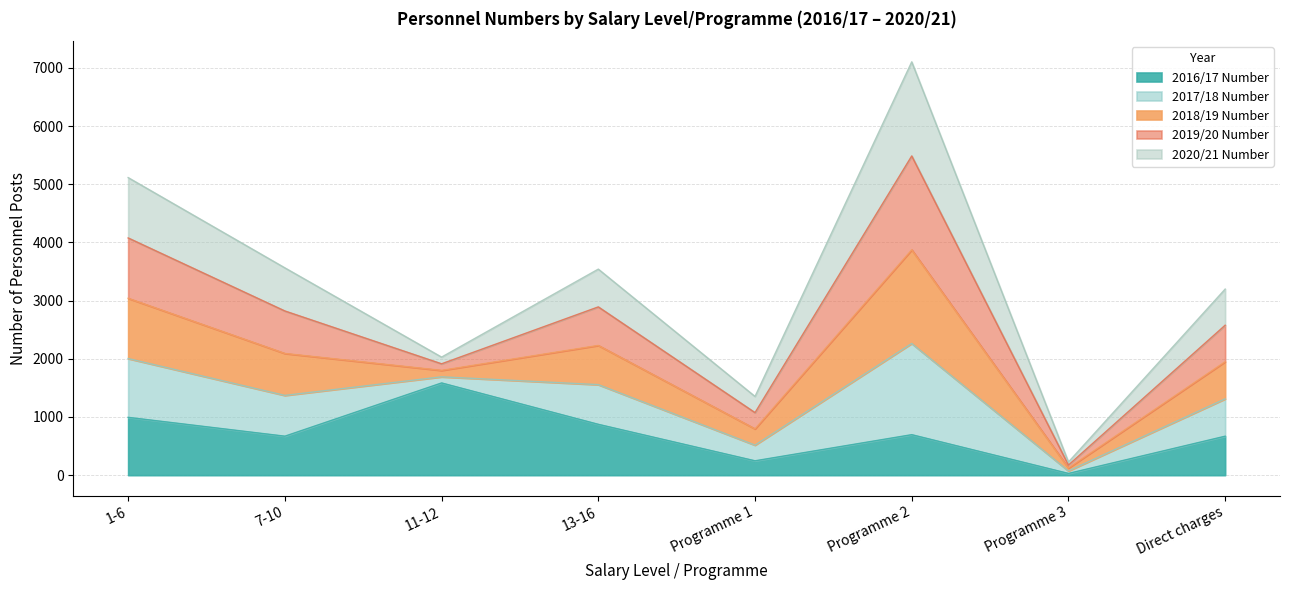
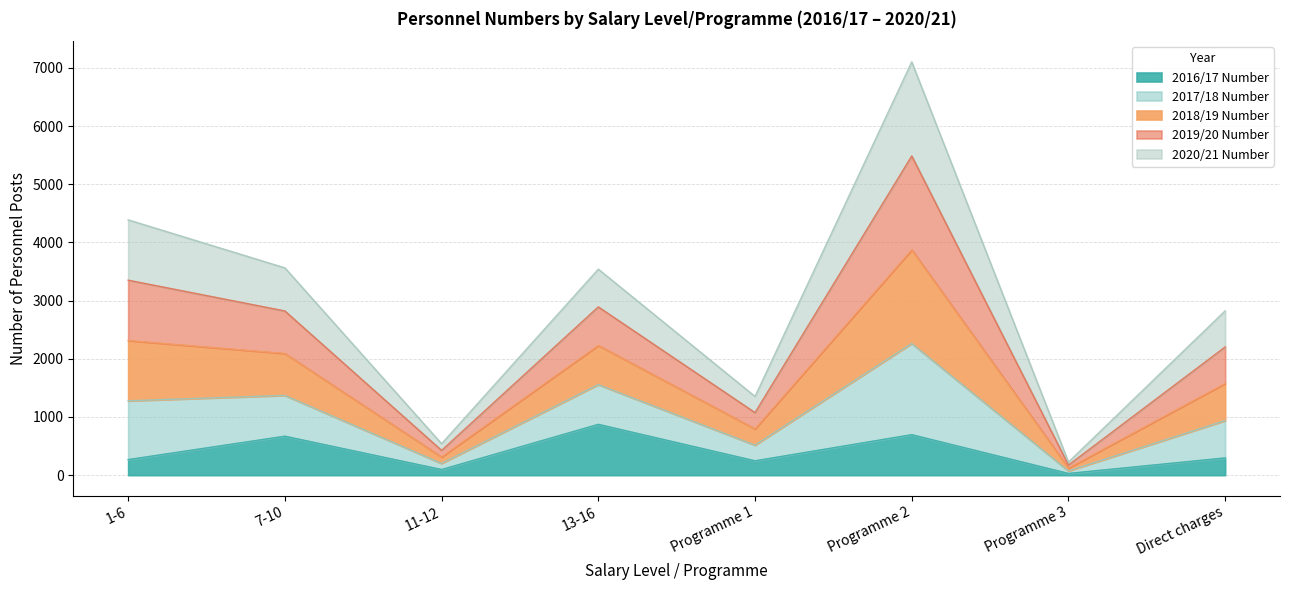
  {
    "2016/17 Number": {
-     "1-6": 1000,
+     "1-6": 300,
      "7-10": 700,
-     "11-12": 1600,
+     "11-12": 100,
      "13-16": 900,
      "Programme 1": 200,
      "Programme 2": 700,
-     "Direct charges": 700
+     "Direct charges": 300
    }
  }
